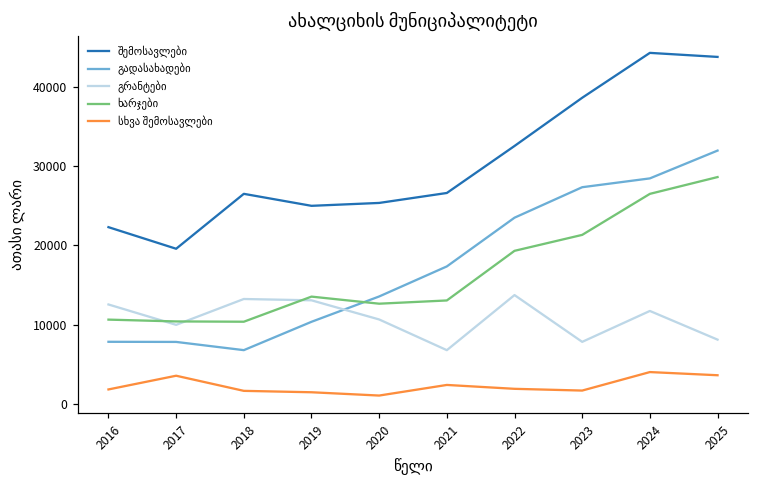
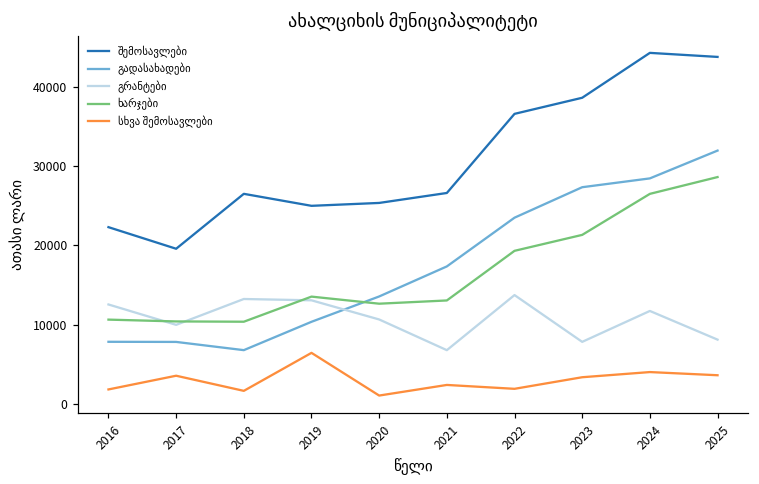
  {
    "შემოსავლები": {
      "2016": 22000,
      "2017": 20000,
      "2018": 26000,
      "2019": 25000,
      "2020": 25000,
      "2021": 27000,
-     "2022": 33000,
+     "2022": 37000,
      "2023": 39000,
      "2024": 44000,
      "2025": 44000
    },
    "გადასახადები": {
      "2016": 8000,
      "2017": 8000,
      "2018": 7000,
      "2019": 10000,
      "2020": 14000,
      "2021": 17000,
      "2022": 23000,
      "2023": 27000,
      "2024": 28000,
      "2025": 32000
    },
    "გრანტები": {
      "2016": 13000,
      "2017": 10000,
      "2018": 13000,
      "2019": 13000,
      "2020": 11000,
      "2021": 7000,
      "2022": 14000,
      "2023": 8000,
      "2024": 12000,
      "2025": 8000
    },
    "ხარჯები": {
      "2016": 11000,
      "2017": 10000,
      "2018": 10000,
      "2019": 14000,
      "2020": 13000,
      "2021": 13000,
      "2022": 19000,
      "2023": 21000,
      "2024": 26000,
      "2025": 29000
    },
    "სხვა შემოსავლები": {
      "2016": 2000,
      "2017": 4000,
      "2018": 2000,
-     "2019": 2000,
+     "2019": 6000,
      "2020": 1000,
      "2021": 2000,
      "2022": 2000,
-     "2023": 2000,
+     "2023": 3000,
      "2024": 4000,
      "2025": 4000
    }
  }
